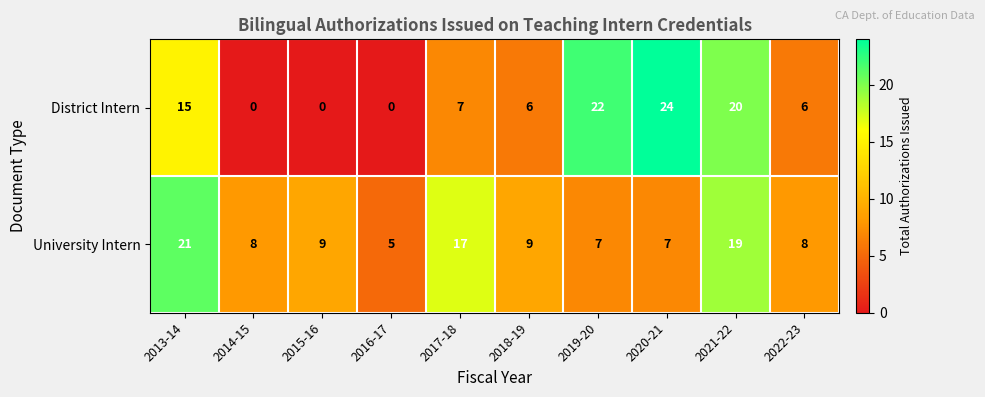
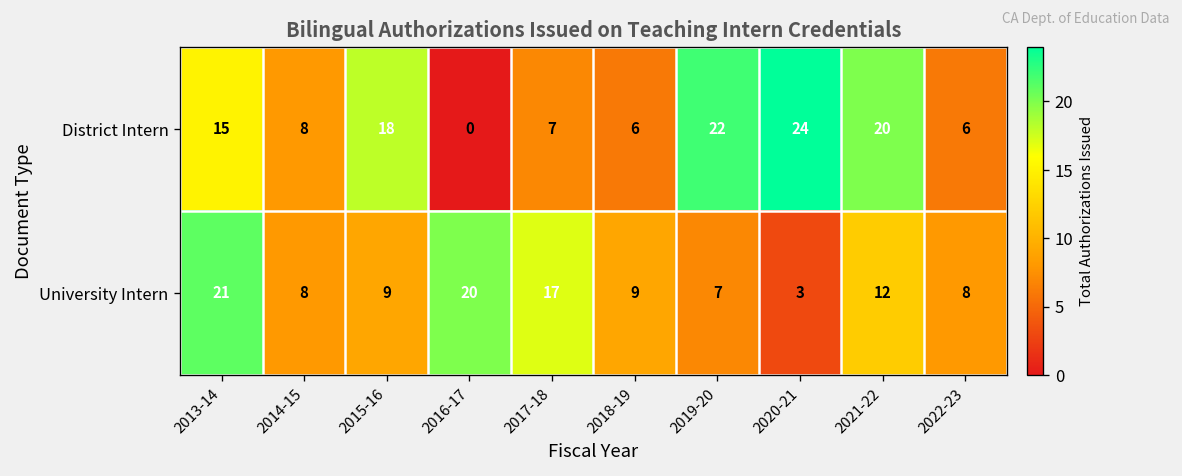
  {
    "District Intern": {
      "2013-14": 15,
-     "2014-15": 0,
-     "2015-16": 0,
+     "2014-15": 8,
+     "2015-16": 18,
      "2016-17": 0,
      "2017-18": 7,
      "2018-19": 6,
      "2019-20": 22,
      "2020-21": 24,
      "2021-22": 20,
      "2022-23": 6
    },
    "University Intern": {
      "2013-14": 21,
      "2014-15": 8,
      "2015-16": 9,
-     "2016-17": 5,
+     "2016-17": 20,
      "2017-18": 17,
      "2018-19": 9,
      "2019-20": 7,
-     "2020-21": 7,
-     "2021-22": 19,
+     "2020-21": 3,
+     "2021-22": 12,
      "2022-23": 8
    }
  }
